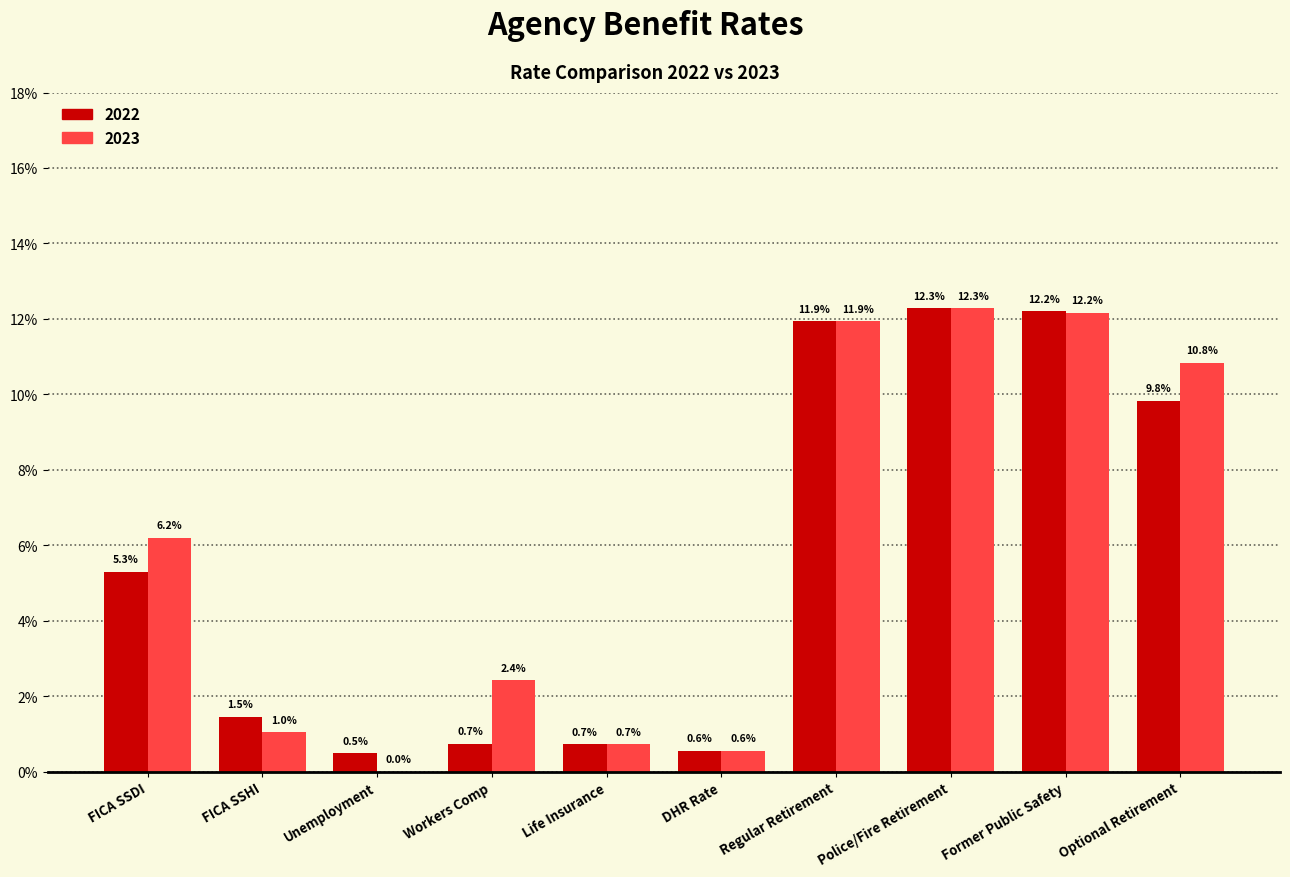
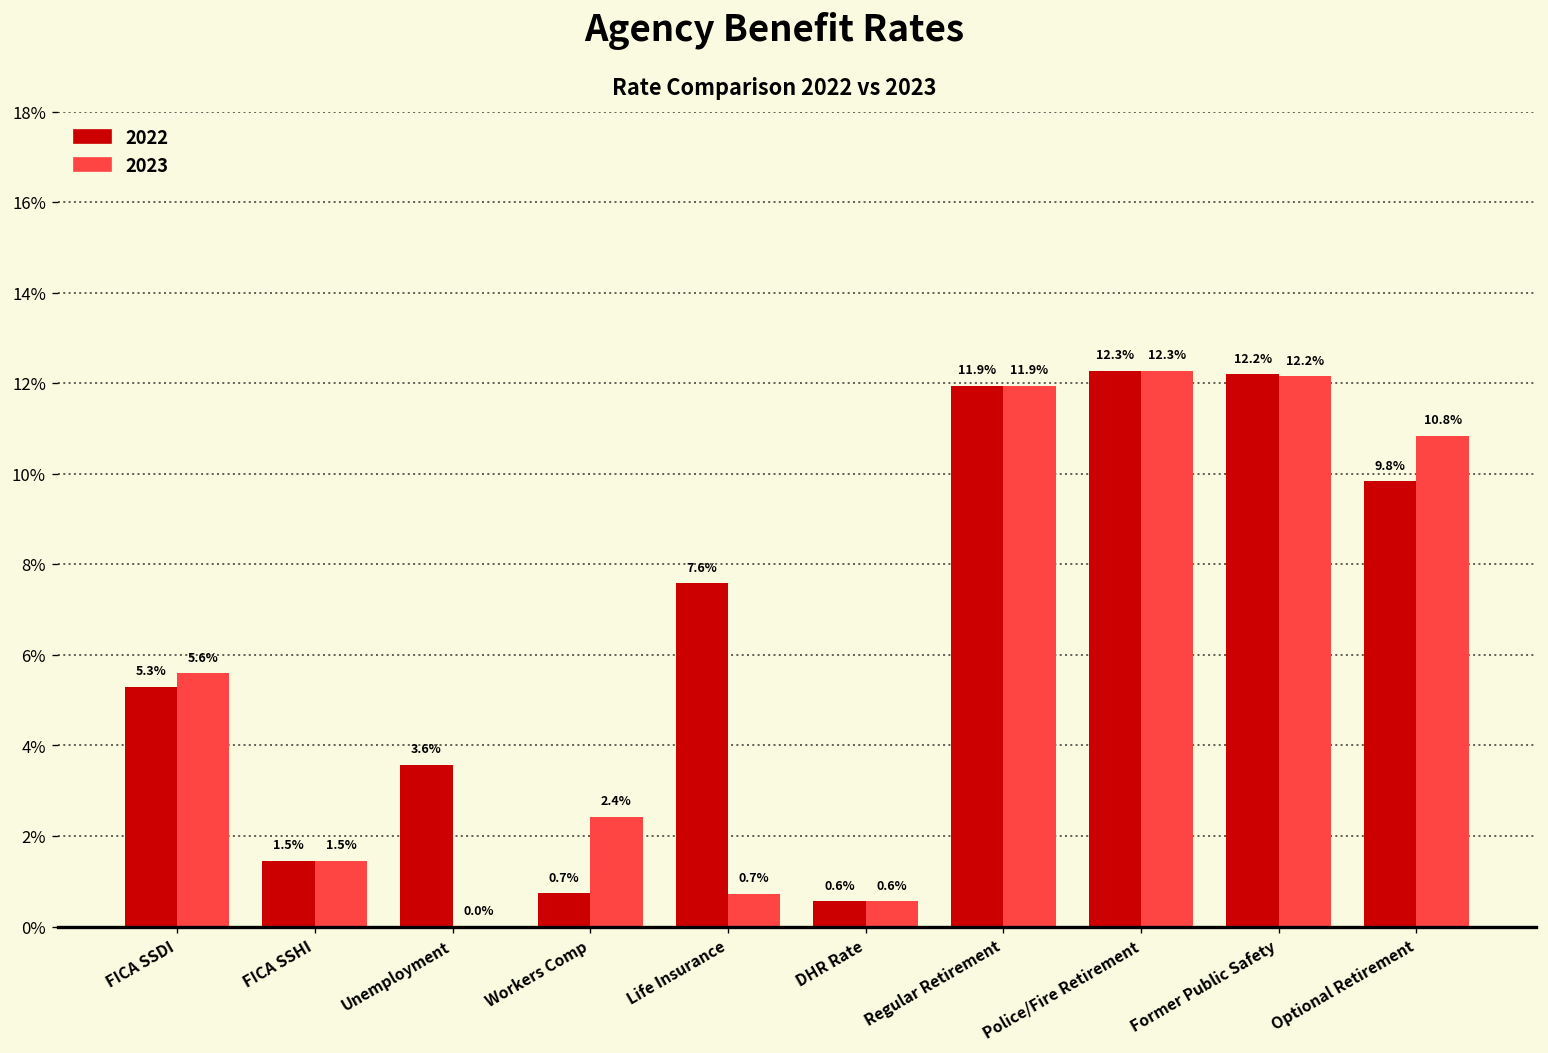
  {
    "2022": {
      "FICA SSDI": "5.3%",
      "FICA SSHI": "1.5%",
-     "Unemployment": "0.5%",
+     "Unemployment": "3.6%",
      "Workers Comp": "0.7%",
-     "Life Insurance": "0.7%",
+     "Life Insurance": "7.6%",
      "DHR Rate": "0.6%",
      "Regular Retirement": "11.9%",
      "Police/Fire Retirement": "12.3%",
      "Former Public Safety": "12.2%",
      "Optional Retirement": "9.8%"
    },
    "2023": {
-     "FICA SSDI": "6.2%",
-     "FICA SSHI": "1.0%",
+     "FICA SSDI": "5.6%",
+     "FICA SSHI": "1.5%",
      "Unemployment": "0.0%",
      "Workers Comp": "2.4%",
      "Life Insurance": "0.7%",
      "DHR Rate": "0.6%",
      "Regular Retirement": "11.9%",
      "Police/Fire Retirement": "12.3%",
      "Former Public Safety": "12.2%",
      "Optional Retirement": "10.8%"
    }
  }
